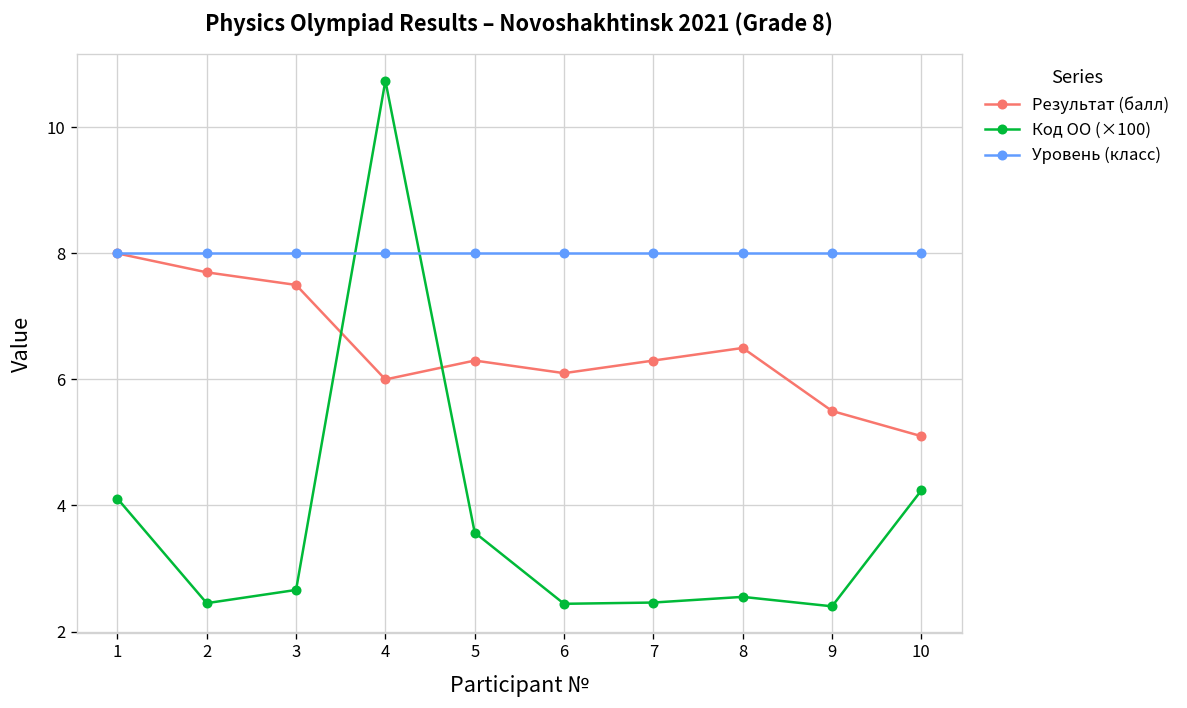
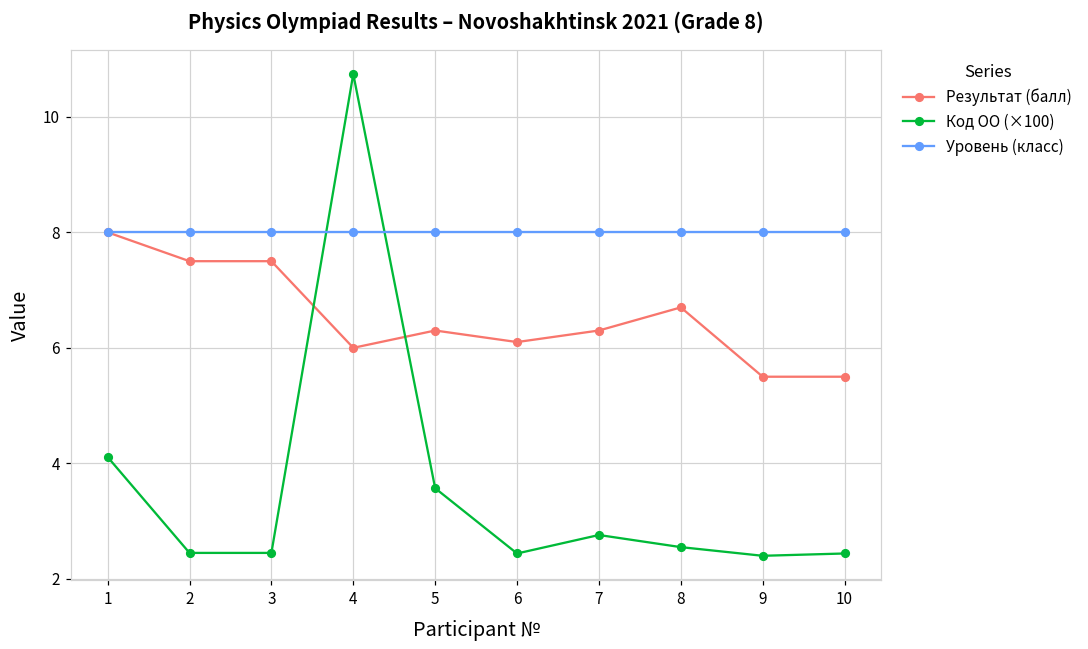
  {
    "Результат (балл)": {
-     "2": 7.7,
+     "2": 7.5,
      "3": 7.5,
      "4": 6.0,
      "5": 6.3,
      "6": 6.1,
      "7": 6.3,
-     "8": 6.5,
+     "8": 6.7,
      "9": 5.5,
-     "10": 5.1
+     "10": 5.5
    },
    "Код ОО (×100)": {
      "1": 4.1,
      "2": 2.5,
-     "3": 2.7,
+     "3": 2.5,
      "4": 10.7,
      "5": 3.6,
      "6": 2.4,
-     "7": 2.5,
+     "7": 2.8,
      "8": 2.6,
      "9": 2.4,
-     "10": 4.2
+     "10": 2.4
    },
    "Уровень (класс)": {
      "2": 8.0,
      "3": 8.0,
      "4": 8.0,
      "5": 8.0,
      "6": 8.0,
      "7": 8.0,
      "8": 8.0,
      "9": 8.0,
      "10": 8.0
    }
  }
